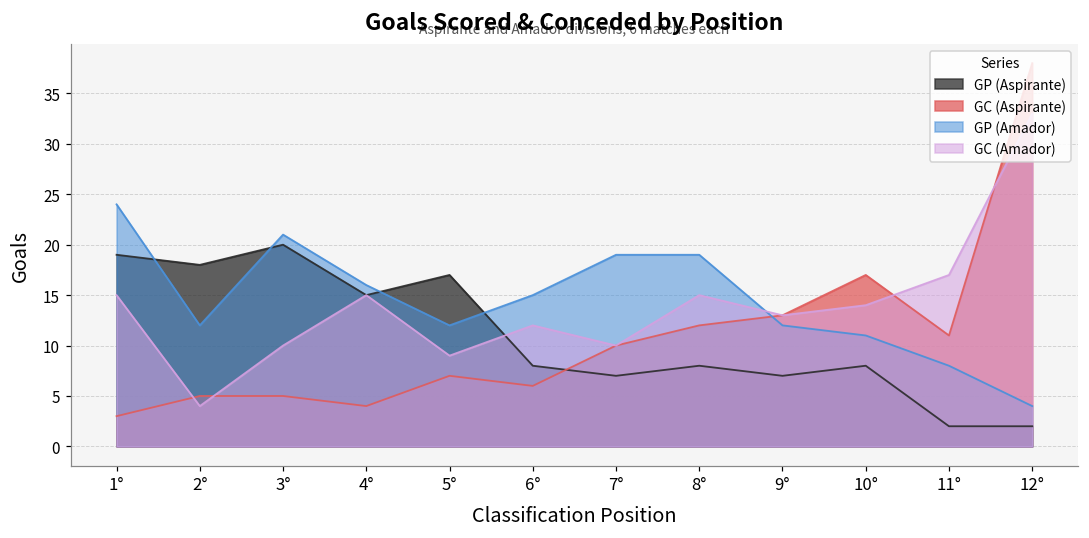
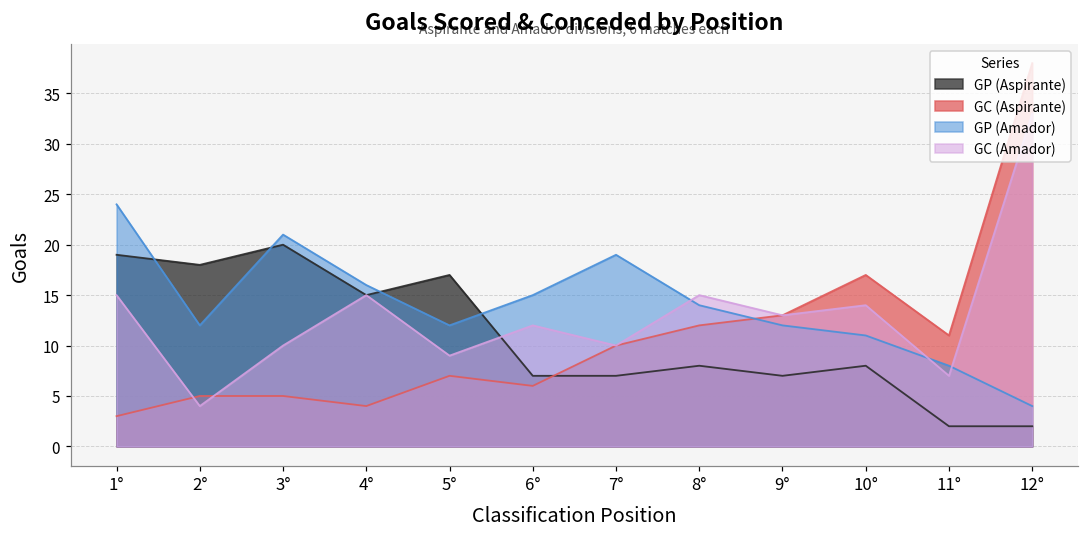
  {
    "GP (Aspirante)": {
      "1°": 19,
      "2°": 18,
      "3°": 20,
      "5°": 17,
-     "6°": 8,
+     "6°": 7,
      "7°": 7,
      "8°": 8,
      "9°": 7,
      "10°": 8,
      "11°": 2,
      "12°": 2
    },
    "GC (Aspirante)": {
      "1°": 3,
      "2°": 5,
      "3°": 5,
      "4°": 4,
      "5°": 7,
      "6°": 6,
      "8°": 12,
      "10°": 17,
      "11°": 11
    },
    "GP (Amador)": {
      "1°": 24,
      "2°": 12,
      "3°": 21,
      "4°": 16,
      "5°": 12,
      "6°": 15,
      "7°": 19,
-     "8°": 19,
+     "8°": 14,
      "9°": 12,
      "10°": 11,
      "11°": 8,
      "12°": 4
    },
    "GC (Amador)": {
      "1°": 15,
      "2°": 4,
      "3°": 10,
      "5°": 9,
      "6°": 12,
      "8°": 15,
      "10°": 14,
-     "11°": 17
+     "11°": 7
    }
  }
